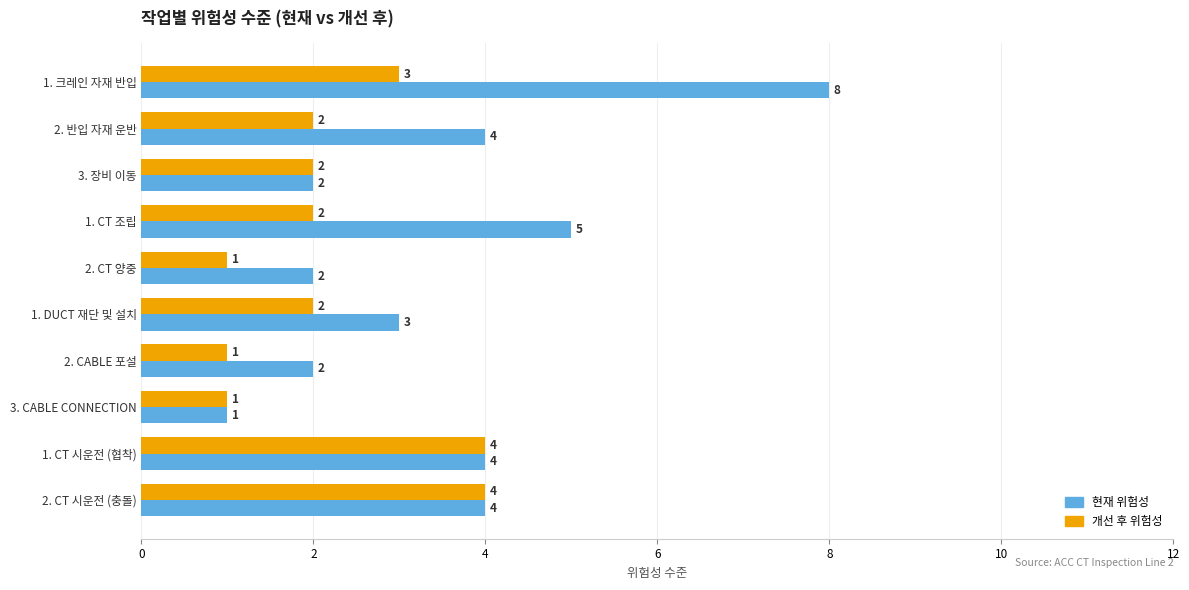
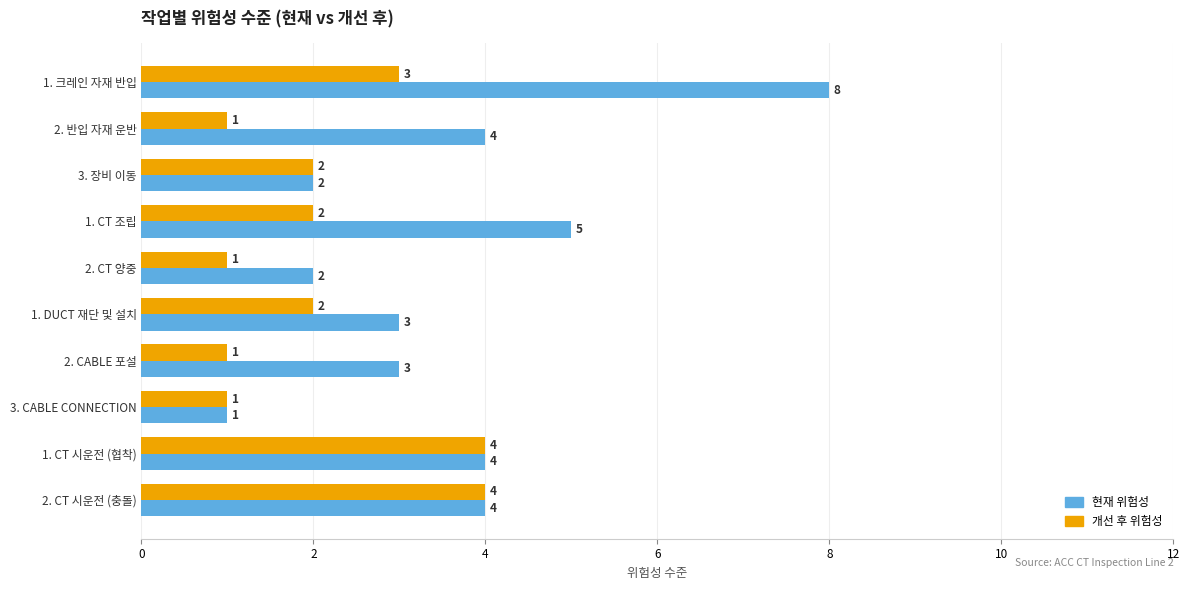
  {
    "현재 위험성": {
      "1. 크레인 자재 반입": 8,
      "2. 반입 자재 운반": 4,
      "3. 장비 이동": 2,
      "1. CT 조립": 5,
      "2. CT 양중": 2,
      "1. DUCT 재단 및 설치": 3,
-     "2. CABLE 포설": 2,
+     "2. CABLE 포설": 3,
      "3. CABLE CONNECTION": 1,
      "1. CT 시운전 (협착)": 4,
      "2. CT 시운전 (충돌)": 4
    },
    "개선 후 위험성": {
      "1. 크레인 자재 반입": 3,
-     "2. 반입 자재 운반": 2,
+     "2. 반입 자재 운반": 1,
      "3. 장비 이동": 2,
      "1. CT 조립": 2,
      "2. CT 양중": 1,
      "1. DUCT 재단 및 설치": 2,
      "2. CABLE 포설": 1,
      "3. CABLE CONNECTION": 1,
      "1. CT 시운전 (협착)": 4,
      "2. CT 시운전 (충돌)": 4
    }
  }
